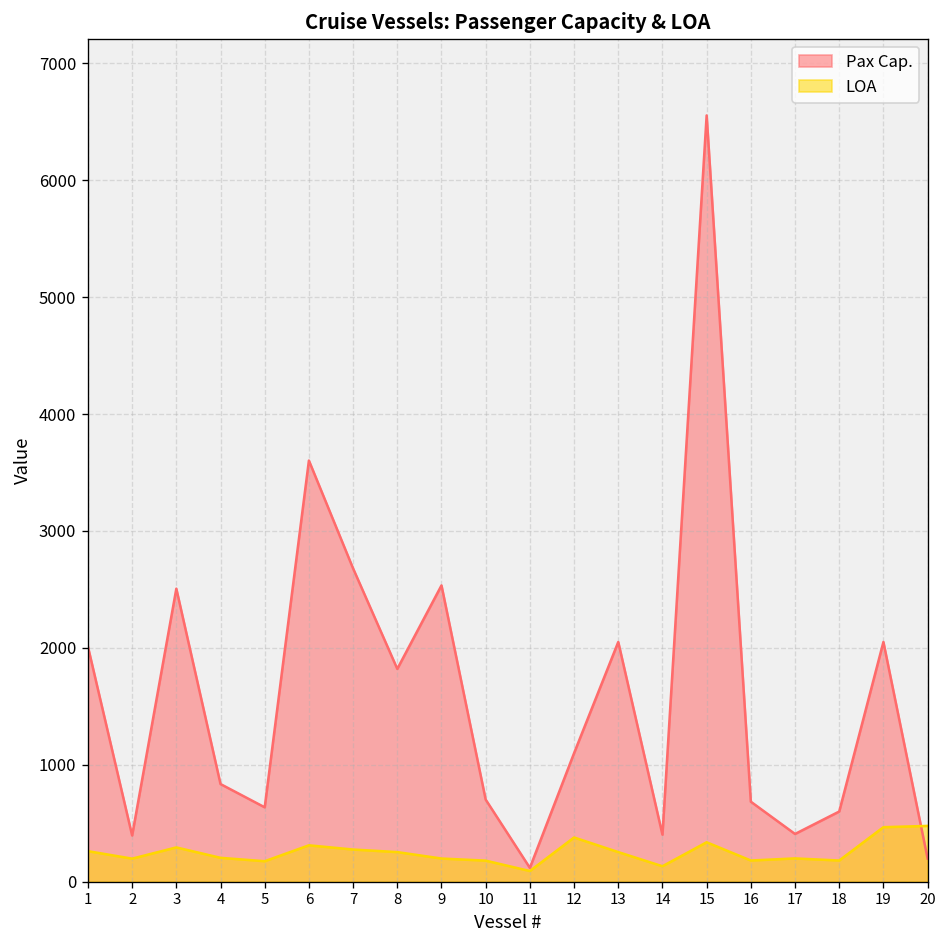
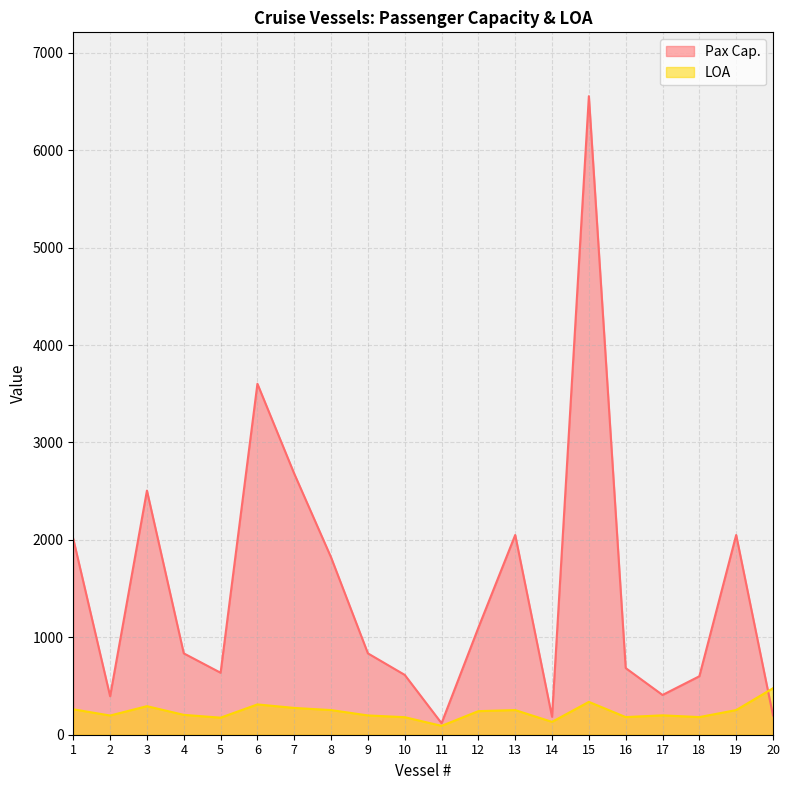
  {
    "Pax Cap.": {
      "1": 2000,
      "2": 400,
      "3": 2500,
      "4": 800,
      "5": 600,
      "6": 3600,
      "7": 2700,
      "8": 1800,
-     "9": 2500,
-     "10": 700,
+     "9": 800,
+     "10": 600,
      "11": 100,
      "12": 1100,
      "13": 2100,
-     "14": 400,
+     "14": 200,
      "15": 6600,
      "16": 700,
      "17": 400,
      "18": 600,
      "19": 2100,
      "20": 200
    },
    "LOA": {
      "1": 300,
      "2": 200,
      "3": 300,
      "4": 200,
      "5": 200,
      "6": 300,
      "7": 300,
      "8": 300,
      "9": 200,
      "10": 200,
      "11": 100,
-     "12": 400,
+     "12": 200,
      "13": 300,
      "14": 100,
      "15": 300,
      "16": 200,
      "17": 200,
      "18": 200,
-     "19": 500,
+     "19": 300,
      "20": 500
    }
  }
